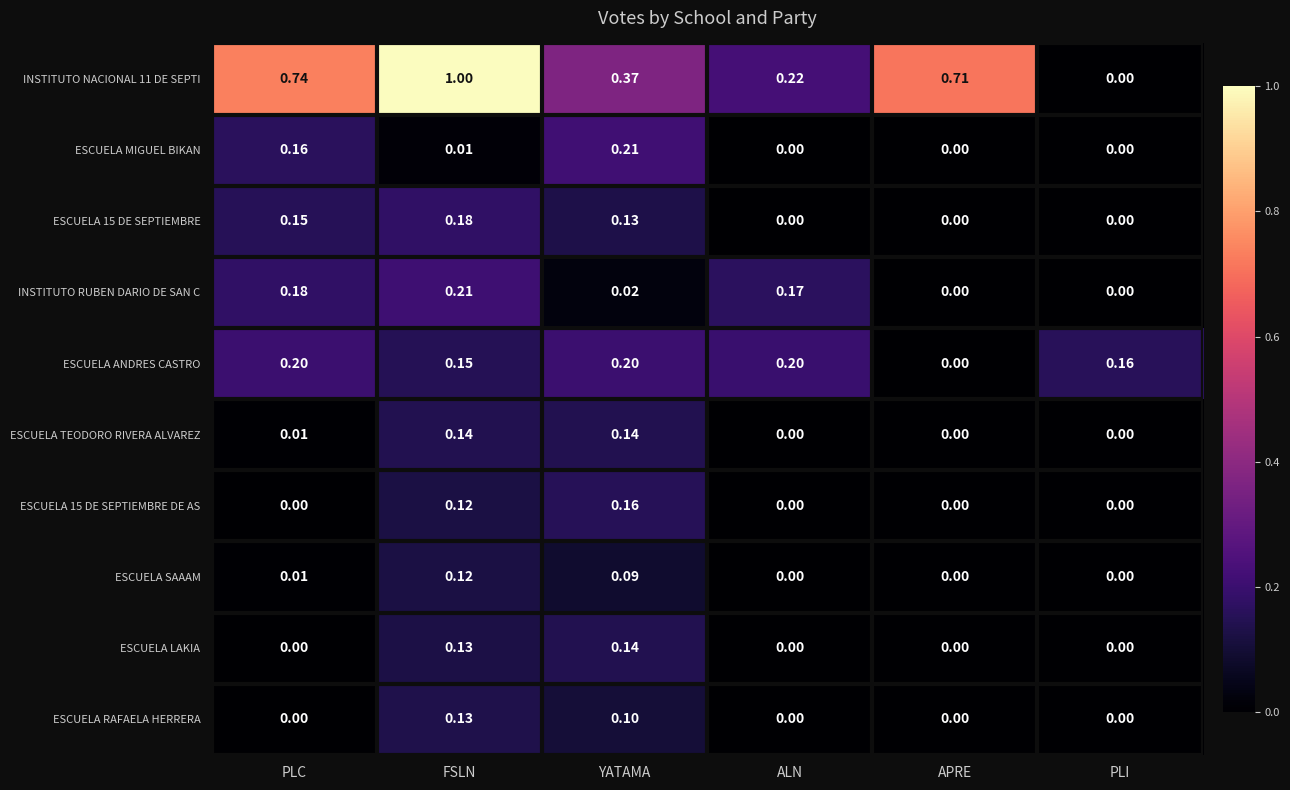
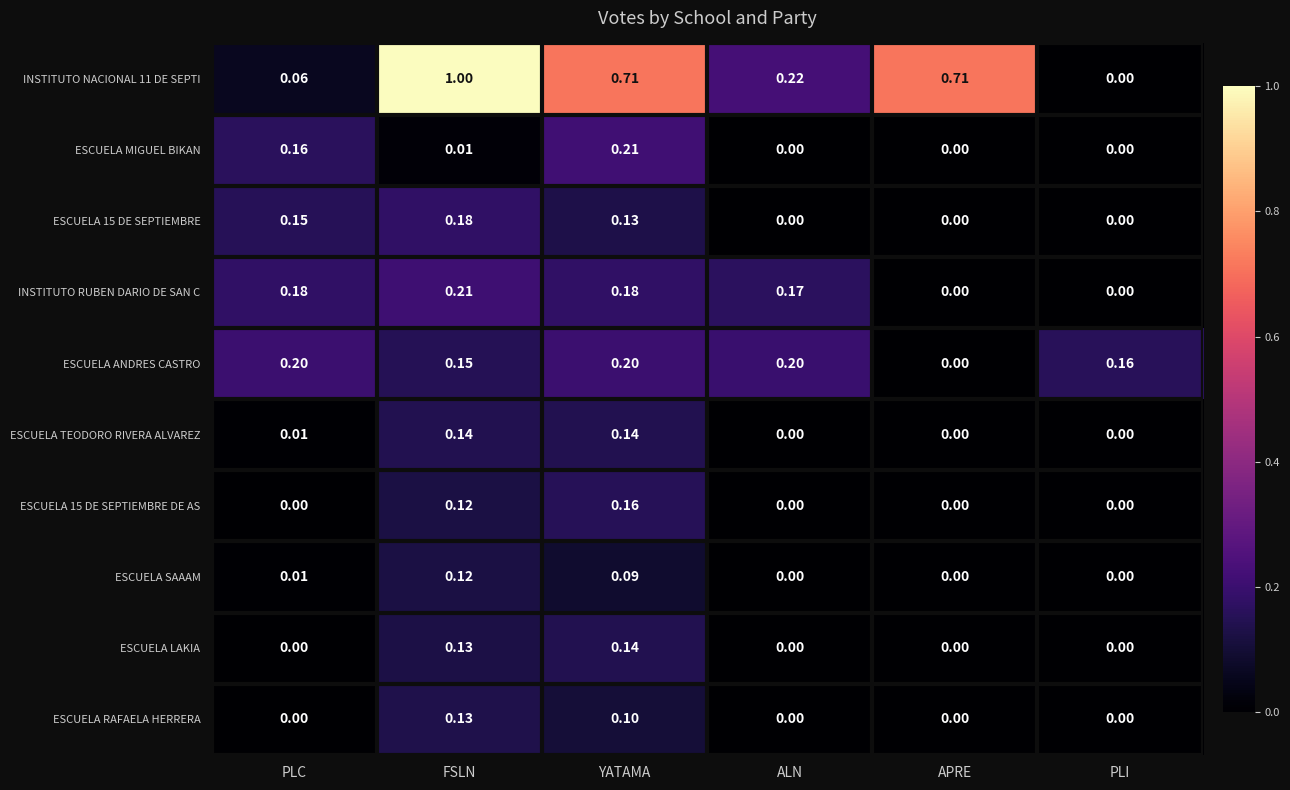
  {
    "INSTITUTO NACIONAL 11 DE SEPTI": {
-     "PLC": 0.74,
+     "PLC": 0.06,
      "FSLN": 1.00,
-     "YATAMA": 0.37,
+     "YATAMA": 0.71,
      "ALN": 0.22,
      "APRE": 0.71,
      "PLI": 0.00
    },
    "ESCUELA MIGUEL BIKAN": {
      "PLC": 0.16,
      "FSLN": 0.01,
      "YATAMA": 0.21,
      "ALN": 0.00,
      "APRE": 0.00,
      "PLI": 0.00
    },
    "ESCUELA 15 DE SEPTIEMBRE": {
      "PLC": 0.15,
      "FSLN": 0.18,
      "YATAMA": 0.13,
      "ALN": 0.00,
      "APRE": 0.00,
      "PLI": 0.00
    },
    "INSTITUTO RUBEN DARIO DE SAN C": {
      "PLC": 0.18,
      "FSLN": 0.21,
-     "YATAMA": 0.02,
+     "YATAMA": 0.18,
      "ALN": 0.17,
      "APRE": 0.00,
      "PLI": 0.00
    },
    "ESCUELA ANDRES CASTRO": {
      "PLC": 0.20,
      "FSLN": 0.15,
      "YATAMA": 0.20,
      "ALN": 0.20,
      "APRE": 0.00,
      "PLI": 0.16
    },
    "ESCUELA TEODORO RIVERA ALVAREZ": {
      "PLC": 0.01,
      "FSLN": 0.14,
      "YATAMA": 0.14,
      "ALN": 0.00,
      "APRE": 0.00,
      "PLI": 0.00
    },
    "ESCUELA 15 DE SEPTIEMBRE DE AS": {
      "PLC": 0.00,
      "FSLN": 0.12,
      "YATAMA": 0.16,
      "ALN": 0.00,
      "APRE": 0.00,
      "PLI": 0.00
    },
    "ESCUELA SAAAM": {
      "PLC": 0.01,
      "FSLN": 0.12,
      "YATAMA": 0.09,
      "ALN": 0.00,
      "APRE": 0.00,
      "PLI": 0.00
    },
    "ESCUELA LAKIA": {
      "PLC": 0.00,
      "FSLN": 0.13,
      "YATAMA": 0.14,
      "ALN": 0.00,
      "APRE": 0.00,
      "PLI": 0.00
    },
    "ESCUELA RAFAELA HERRERA": {
      "PLC": 0.00,
      "FSLN": 0.13,
      "YATAMA": 0.10,
      "ALN": 0.00,
      "APRE": 0.00,
      "PLI": 0.00
    }
  }
